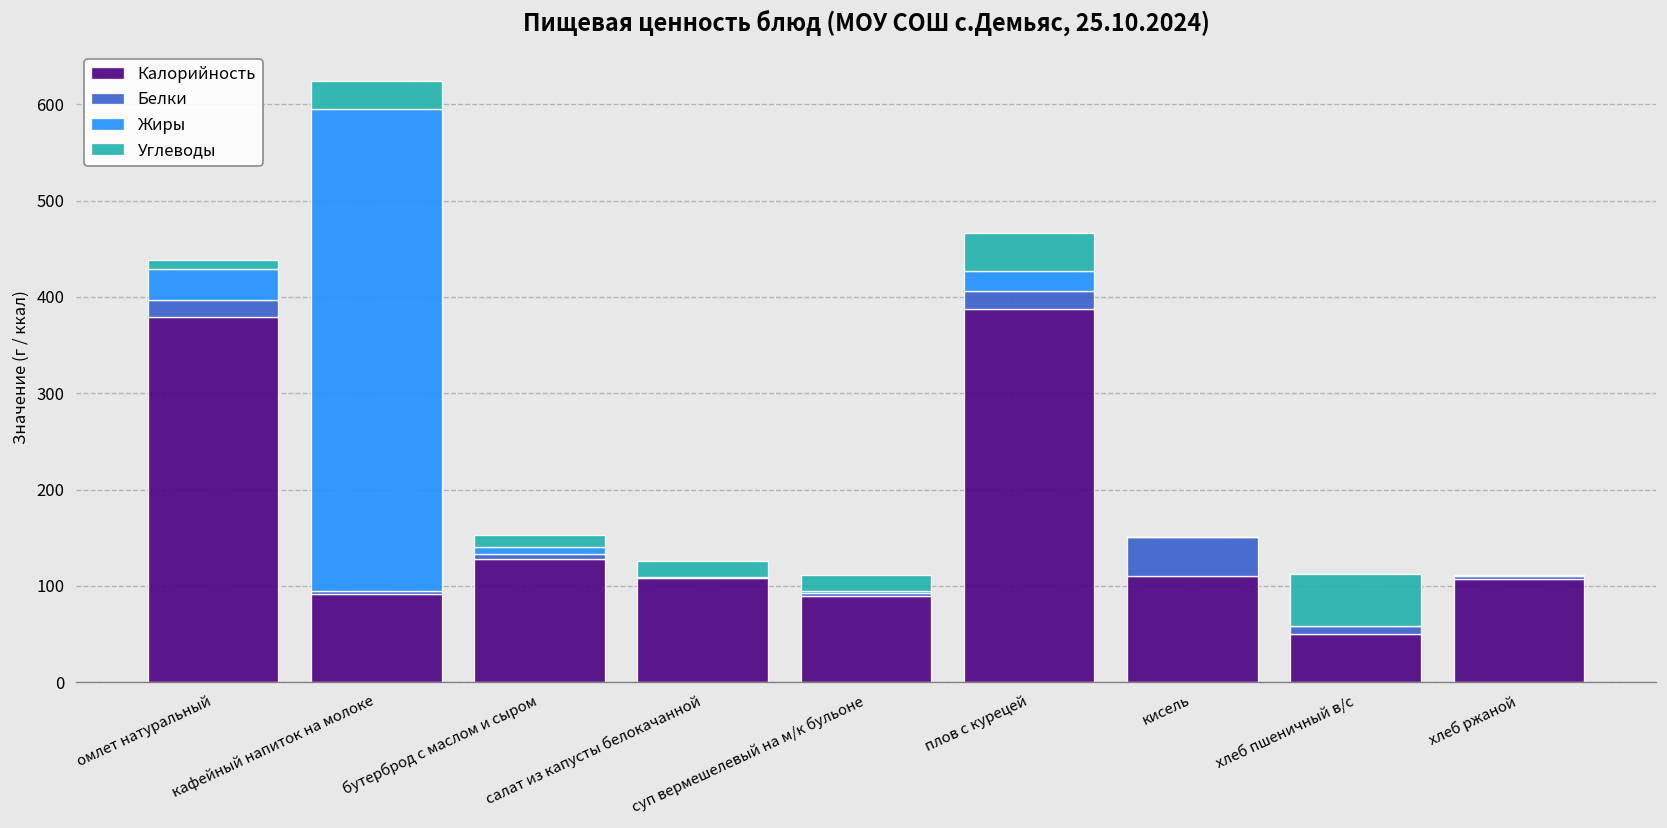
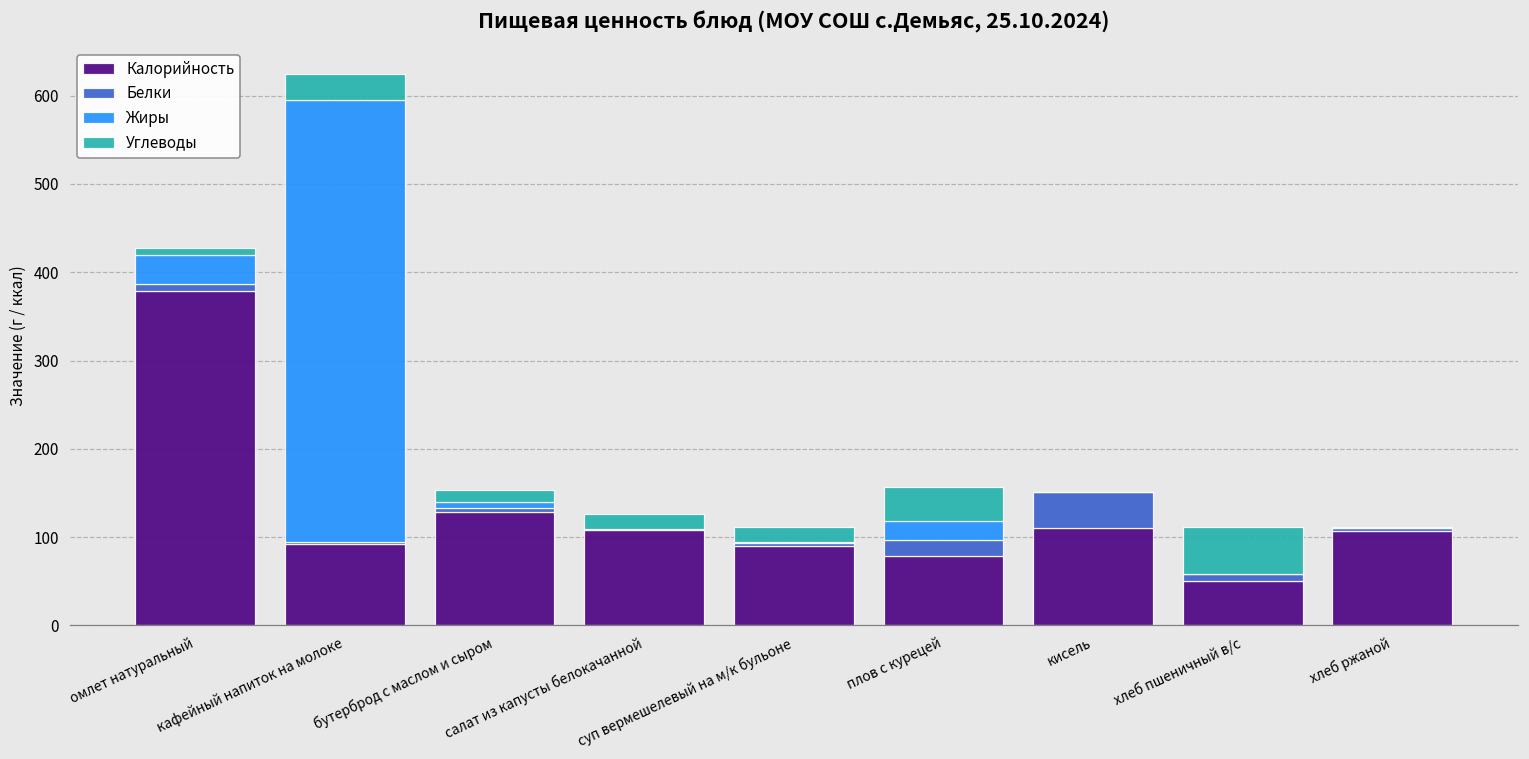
  {
    "Калорийность": {
      "омлет натуральный": 380,
      "кафейный напиток на молоке": 90,
      "бутерброд с маслом и сыром": 130,
      "салат из капусты белокачанной": 110,
      "суп вермешелевый на м/к бульоне": 90,
-     "плов с курецей": 390,
+     "плов с курецей": 80,
      "кисель": 110,
      "хлеб пшеничный в/с": 50,
      "хлеб ржаной": 110
    },
    "Белки": {
-     "омлет натуральный": 20,
+     "омлет натуральный": 10,
      "бутерброд с маслом и сыром": 10,
      "плов с курецей": 20,
      "кисель": 40,
      "хлеб пшеничный в/с": 10,
      "хлеб ржаной": 0
    },
    "Жиры": {
      "омлет натуральный": 30,
      "кафейный напиток на молоке": 500,
      "бутерброд с маслом и сыром": 10,
      "салат из капусты белокачанной": 0,
      "плов с курецей": 20
    },
    "Углеводы": {
      "омлет натуральный": 10,
      "кафейный напиток на молоке": 30,
      "бутерброд с маслом и сыром": 10,
      "салат из капусты белокачанной": 20,
      "суп вермешелевый на м/к бульоне": 20,
      "плов с курецей": 40,
      "хлеб пшеничный в/с": 50
    }
  }
